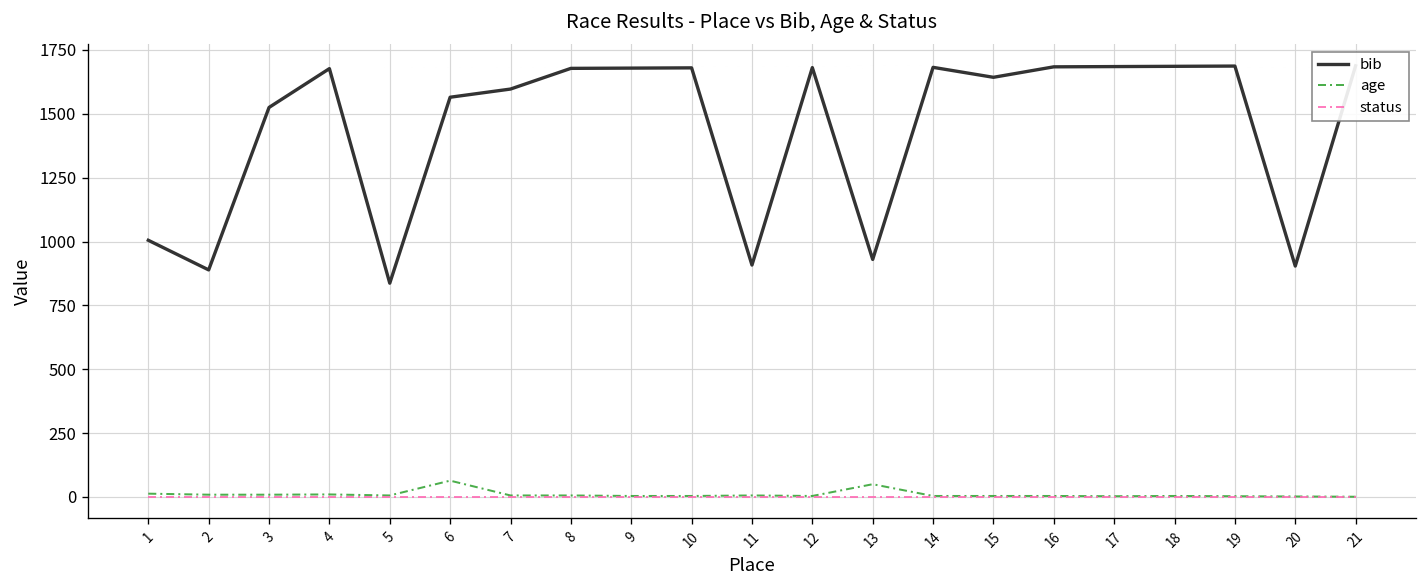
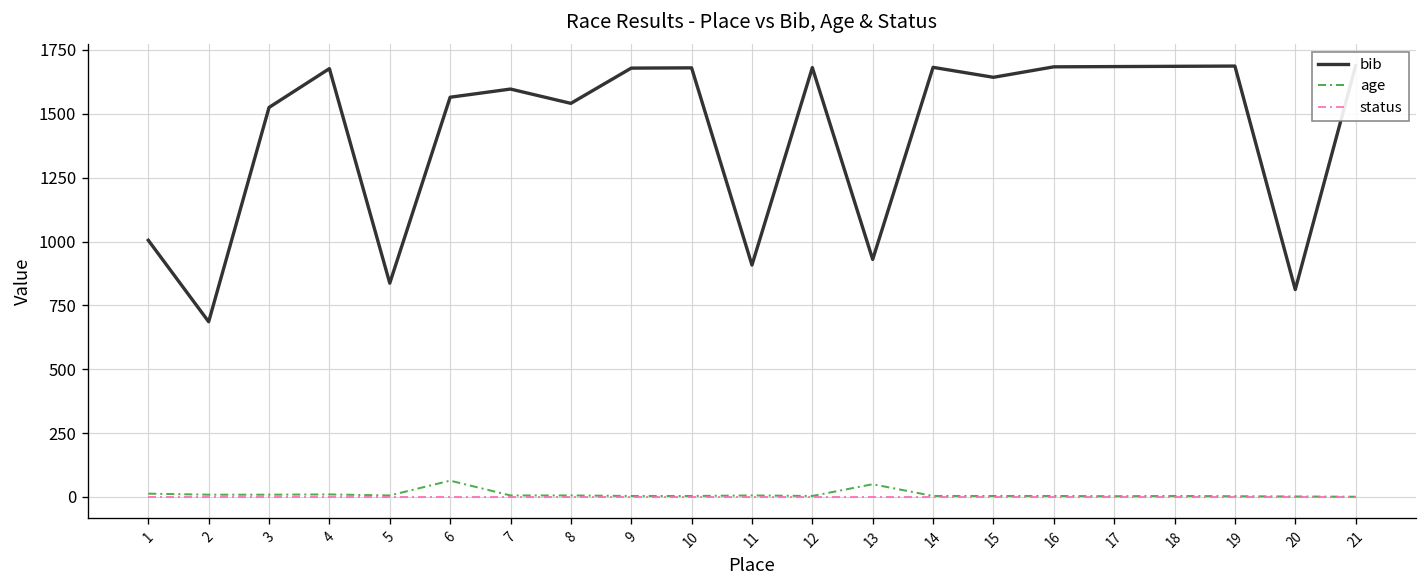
  {
    "bib": {
      "1": 1010,
-     "2": 890,
+     "2": 690,
      "3": 1530,
      "4": 1680,
      "5": 840,
      "6": 1570,
      "7": 1600,
-     "8": 1680,
+     "8": 1540,
      "9": 1680,
      "10": 1680,
      "11": 910,
      "12": 1680,
      "13": 930,
      "14": 1680,
      "15": 1640,
      "16": 1680,
      "17": 1690,
      "18": 1690,
      "19": 1690,
-     "20": 900
+     "20": 810
    },
    "age": {
      "6": 60,
      "13": 50
    },
    "status": {
      "6": 0,
      "13": 0
    }
  }
